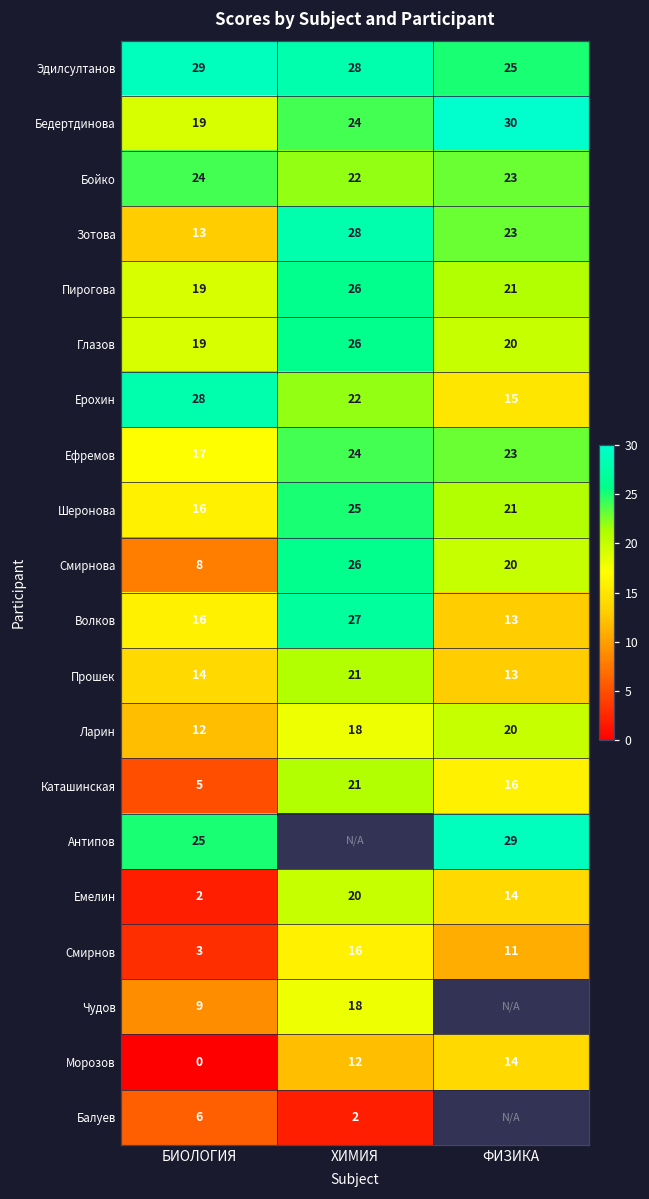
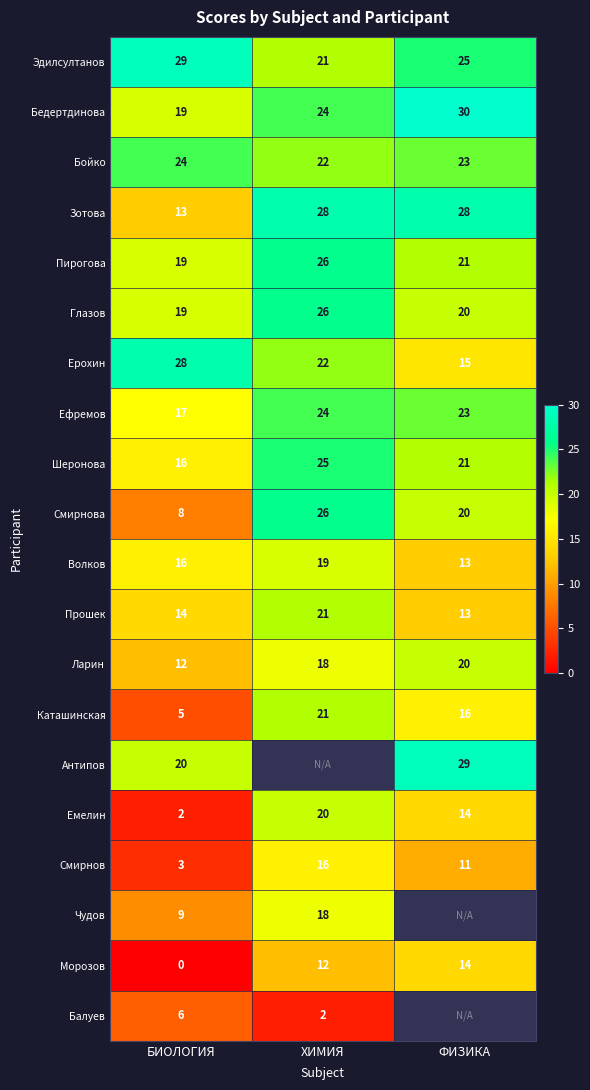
  {
    "Эдилсултанов": {
      "БИОЛОГИЯ": 29,
-     "ХИМИЯ": 28,
+     "ХИМИЯ": 21,
      "ФИЗИКА": 25
    },
    "Бедертдинова": {
      "БИОЛОГИЯ": 19,
      "ХИМИЯ": 24,
      "ФИЗИКА": 30
    },
    "Бойко": {
      "БИОЛОГИЯ": 24,
      "ХИМИЯ": 22,
      "ФИЗИКА": 23
    },
    "Зотова": {
      "БИОЛОГИЯ": 13,
      "ХИМИЯ": 28,
-     "ФИЗИКА": 23
+     "ФИЗИКА": 28
    },
    "Пирогова": {
      "БИОЛОГИЯ": 19,
      "ХИМИЯ": 26,
      "ФИЗИКА": 21
    },
    "Глазов": {
      "БИОЛОГИЯ": 19,
      "ХИМИЯ": 26,
      "ФИЗИКА": 20
    },
    "Ерохин": {
      "БИОЛОГИЯ": 28,
      "ХИМИЯ": 22,
      "ФИЗИКА": 15
    },
    "Ефремов": {
      "БИОЛОГИЯ": 17,
      "ХИМИЯ": 24,
      "ФИЗИКА": 23
    },
    "Шеронова": {
      "БИОЛОГИЯ": 16,
      "ХИМИЯ": 25,
      "ФИЗИКА": 21
    },
    "Смирнова": {
      "БИОЛОГИЯ": 8,
      "ХИМИЯ": 26,
      "ФИЗИКА": 20
    },
    "Волков": {
      "БИОЛОГИЯ": 16,
-     "ХИМИЯ": 27,
+     "ХИМИЯ": 19,
      "ФИЗИКА": 13
    },
    "Прошек": {
      "БИОЛОГИЯ": 14,
      "ХИМИЯ": 21,
      "ФИЗИКА": 13
    },
    "Ларин": {
      "БИОЛОГИЯ": 12,
      "ХИМИЯ": 18,
      "ФИЗИКА": 20
    },
    "Каташинская": {
      "БИОЛОГИЯ": 5,
      "ХИМИЯ": 21,
      "ФИЗИКА": 16
    },
    "Антипов": {
-     "БИОЛОГИЯ": 25,
+     "БИОЛОГИЯ": 20,
      "ФИЗИКА": 29
    },
    "Емелин": {
      "БИОЛОГИЯ": 2,
      "ХИМИЯ": 20,
      "ФИЗИКА": 14
    },
    "Смирнов": {
      "БИОЛОГИЯ": 3,
      "ХИМИЯ": 16,
      "ФИЗИКА": 11
    },
    "Чудов": {
      "БИОЛОГИЯ": 9,
      "ХИМИЯ": 18
    },
    "Морозов": {
      "БИОЛОГИЯ": 0,
      "ХИМИЯ": 12,
      "ФИЗИКА": 14
    },
    "Балуев": {
      "БИОЛОГИЯ": 6,
      "ХИМИЯ": 2
    }
  }
